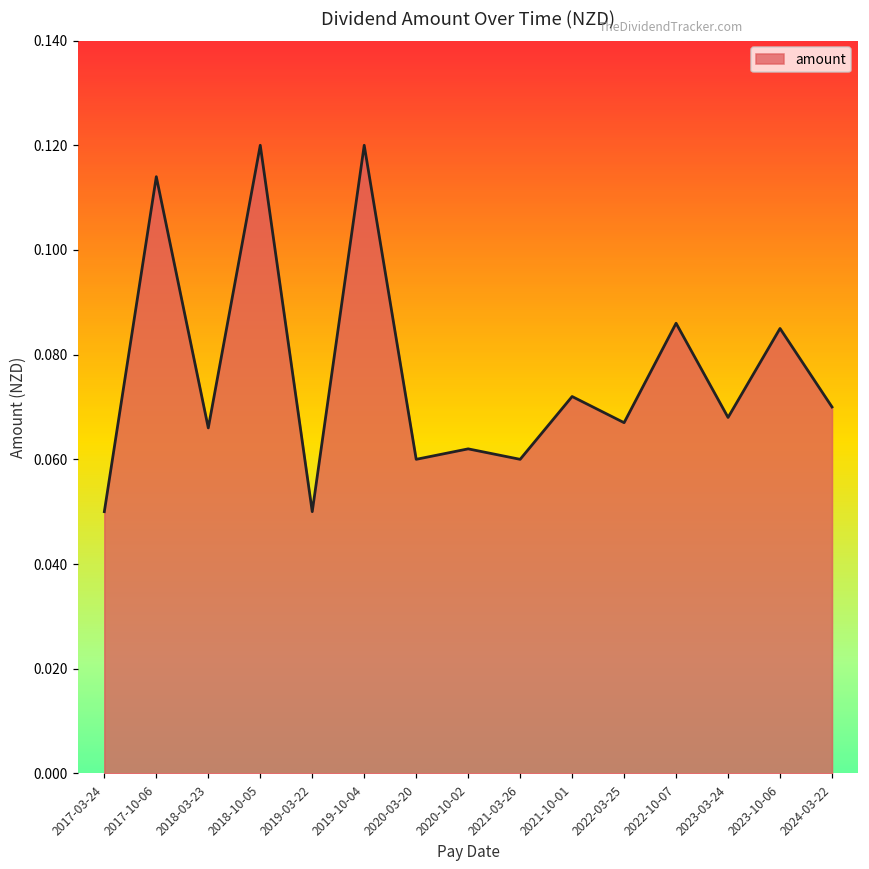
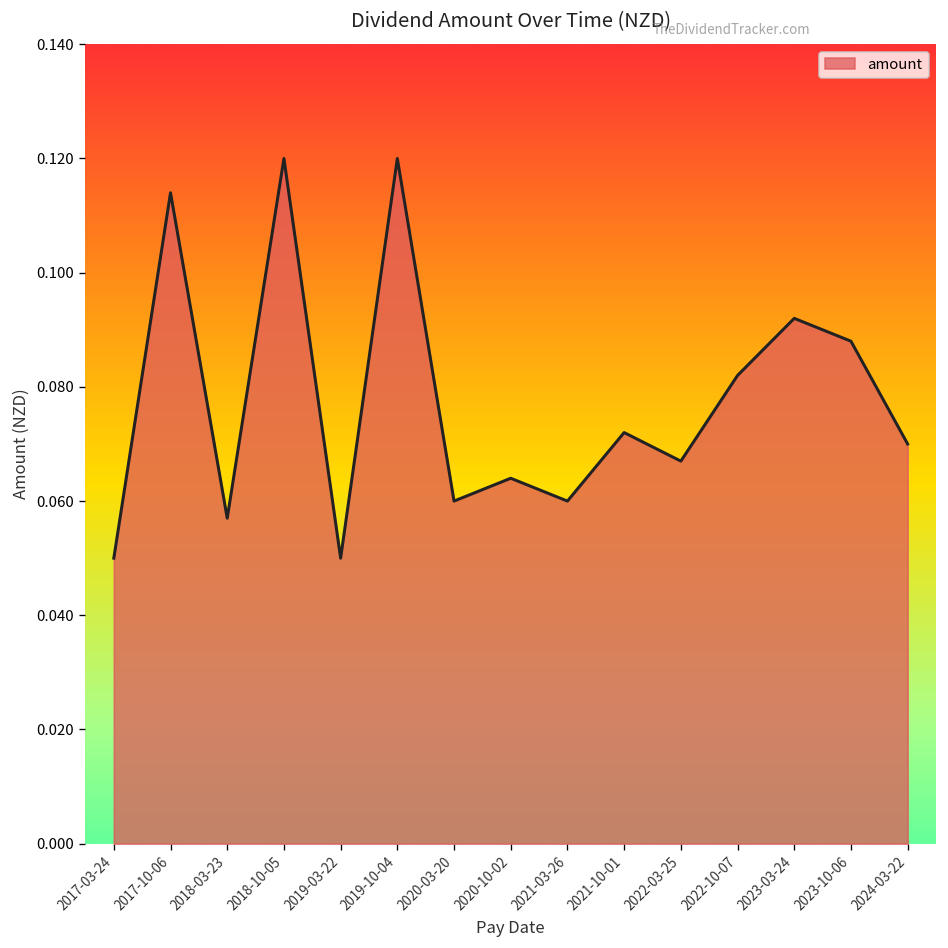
  {
    "2017-03-24": 0.050,
    "2017-10-06": 0.114,
-   "2018-03-23": 0.066,
+   "2018-03-23": 0.057,
    "2018-10-05": 0.120,
    "2019-03-22": 0.050,
    "2019-10-04": 0.120,
    "2020-03-20": 0.060,
-   "2020-10-02": 0.062,
+   "2020-10-02": 0.064,
    "2021-03-26": 0.060,
    "2021-10-01": 0.072,
    "2022-03-25": 0.067,
-   "2022-10-07": 0.086,
-   "2023-03-24": 0.068,
-   "2023-10-06": 0.085,
+   "2022-10-07": 0.082,
+   "2023-03-24": 0.092,
+   "2023-10-06": 0.088,
    "2024-03-22": 0.070
  }
